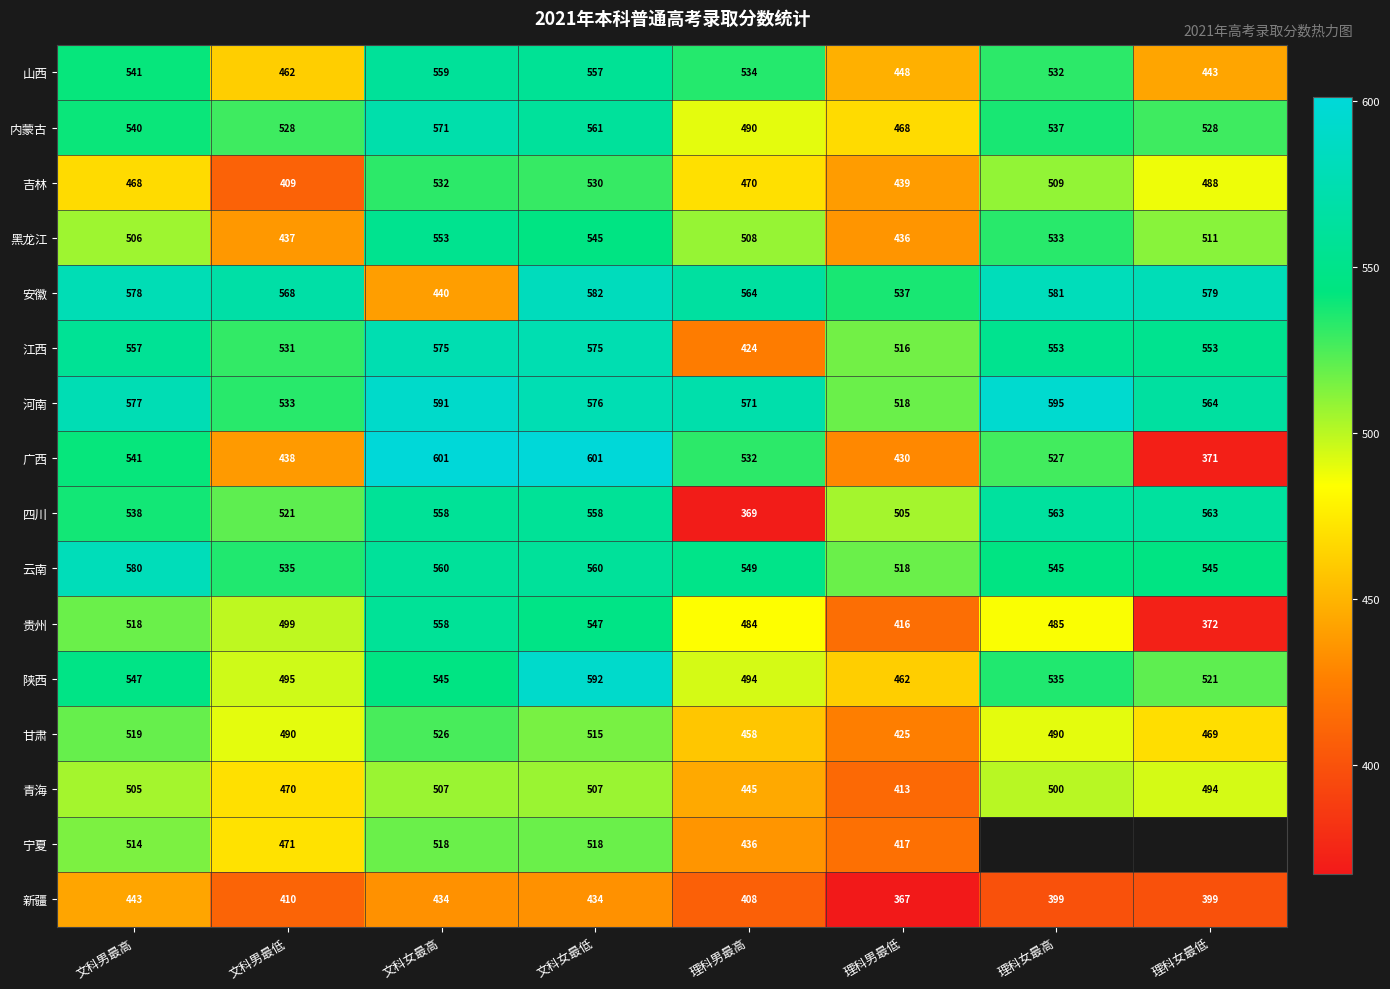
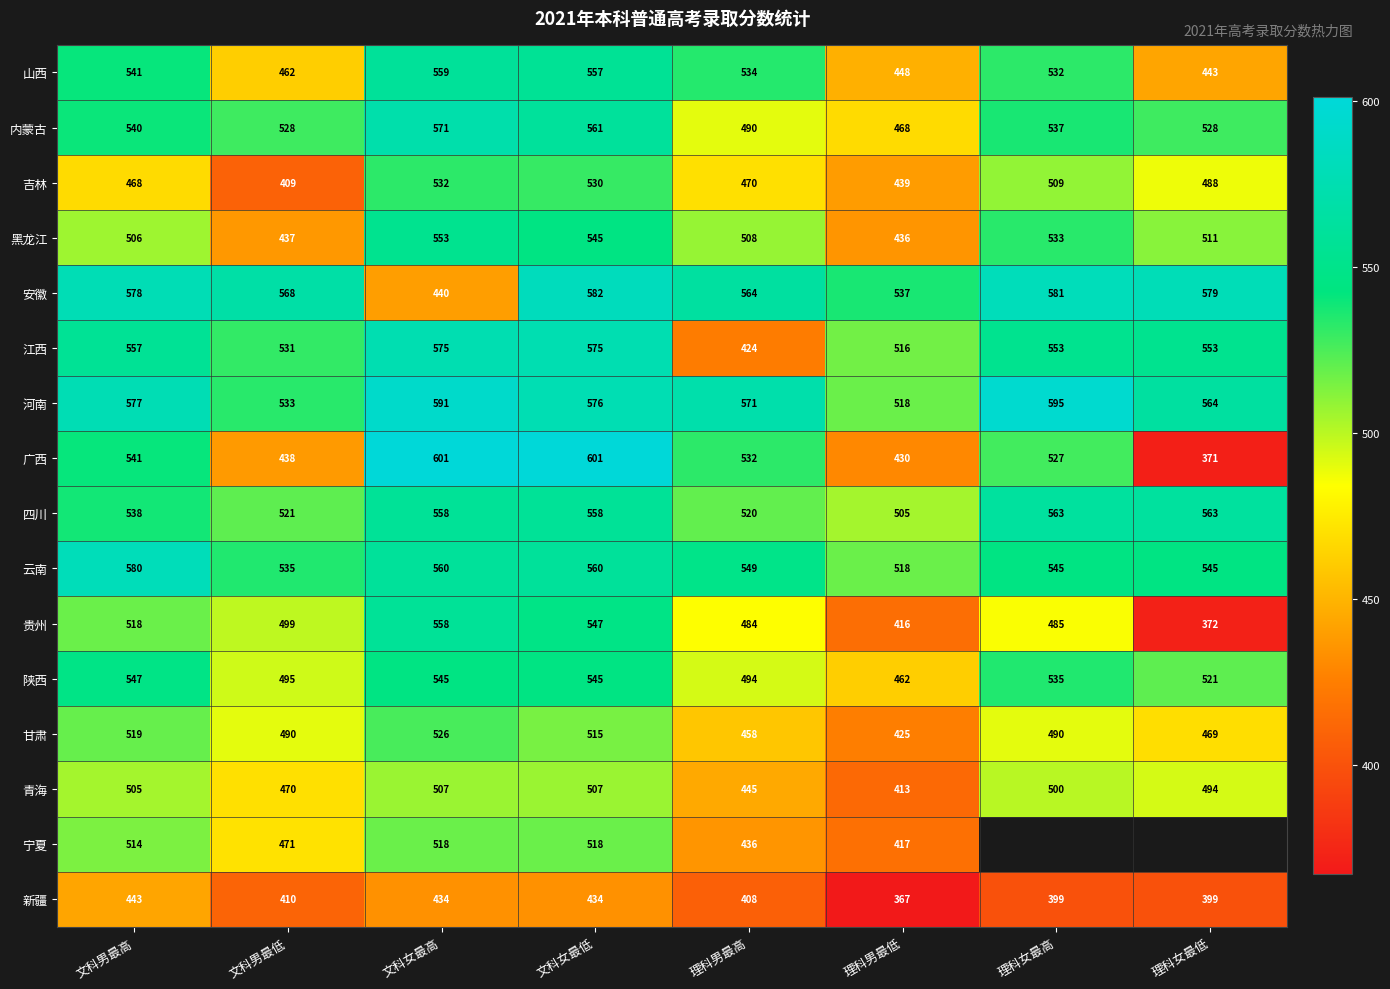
  {
    "山西": {
      "文科男最高": 541,
      "文科男最低": 462,
      "文科女最高": 559,
      "文科女最低": 557,
      "理科男最高": 534,
      "理科男最低": 448,
      "理科女最高": 532,
      "理科女最低": 443
    },
    "内蒙古": {
      "文科男最高": 540,
      "文科男最低": 528,
      "文科女最高": 571,
      "文科女最低": 561,
      "理科男最高": 490,
      "理科男最低": 468,
      "理科女最高": 537,
      "理科女最低": 528
    },
    "吉林": {
      "文科男最高": 468,
      "文科男最低": 409,
      "文科女最高": 532,
      "文科女最低": 530,
      "理科男最高": 470,
      "理科男最低": 439,
      "理科女最高": 509,
      "理科女最低": 488
    },
    "黑龙江": {
      "文科男最高": 506,
      "文科男最低": 437,
      "文科女最高": 553,
      "文科女最低": 545,
      "理科男最高": 508,
      "理科男最低": 436,
      "理科女最高": 533,
      "理科女最低": 511
    },
    "安徽": {
      "文科男最高": 578,
      "文科男最低": 568,
      "文科女最高": 440,
      "文科女最低": 582,
      "理科男最高": 564,
      "理科男最低": 537,
      "理科女最高": 581,
      "理科女最低": 579
    },
    "江西": {
      "文科男最高": 557,
      "文科男最低": 531,
      "文科女最高": 575,
      "文科女最低": 575,
      "理科男最高": 424,
      "理科男最低": 516,
      "理科女最高": 553,
      "理科女最低": 553
    },
    "河南": {
      "文科男最高": 577,
      "文科男最低": 533,
      "文科女最高": 591,
      "文科女最低": 576,
      "理科男最高": 571,
      "理科男最低": 518,
      "理科女最高": 595,
      "理科女最低": 564
    },
    "广西": {
      "文科男最高": 541,
      "文科男最低": 438,
      "文科女最高": 601,
      "文科女最低": 601,
      "理科男最高": 532,
      "理科男最低": 430,
      "理科女最高": 527,
      "理科女最低": 371
    },
    "四川": {
      "文科男最高": 538,
      "文科男最低": 521,
      "文科女最高": 558,
      "文科女最低": 558,
-     "理科男最高": 369,
+     "理科男最高": 520,
      "理科男最低": 505,
      "理科女最高": 563,
      "理科女最低": 563
    },
    "云南": {
      "文科男最高": 580,
      "文科男最低": 535,
      "文科女最高": 560,
      "文科女最低": 560,
      "理科男最高": 549,
      "理科男最低": 518,
      "理科女最高": 545,
      "理科女最低": 545
    },
    "贵州": {
      "文科男最高": 518,
      "文科男最低": 499,
      "文科女最高": 558,
      "文科女最低": 547,
      "理科男最高": 484,
      "理科男最低": 416,
      "理科女最高": 485,
      "理科女最低": 372
    },
    "陕西": {
      "文科男最高": 547,
      "文科男最低": 495,
      "文科女最高": 545,
-     "文科女最低": 592,
+     "文科女最低": 545,
      "理科男最高": 494,
      "理科男最低": 462,
      "理科女最高": 535,
      "理科女最低": 521
    },
    "甘肃": {
      "文科男最高": 519,
      "文科男最低": 490,
      "文科女最高": 526,
      "文科女最低": 515,
      "理科男最高": 458,
      "理科男最低": 425,
      "理科女最高": 490,
      "理科女最低": 469
    },
    "青海": {
      "文科男最高": 505,
      "文科男最低": 470,
      "文科女最高": 507,
      "文科女最低": 507,
      "理科男最高": 445,
      "理科男最低": 413,
      "理科女最高": 500,
      "理科女最低": 494
    },
    "宁夏": {
      "文科男最高": 514,
      "文科男最低": 471,
      "文科女最高": 518,
      "文科女最低": 518,
      "理科男最高": 436,
      "理科男最低": 417
    },
    "新疆": {
      "文科男最高": 443,
      "文科男最低": 410,
      "文科女最高": 434,
      "文科女最低": 434,
      "理科男最高": 408,
      "理科男最低": 367,
      "理科女最高": 399,
      "理科女最低": 399
    }
  }
